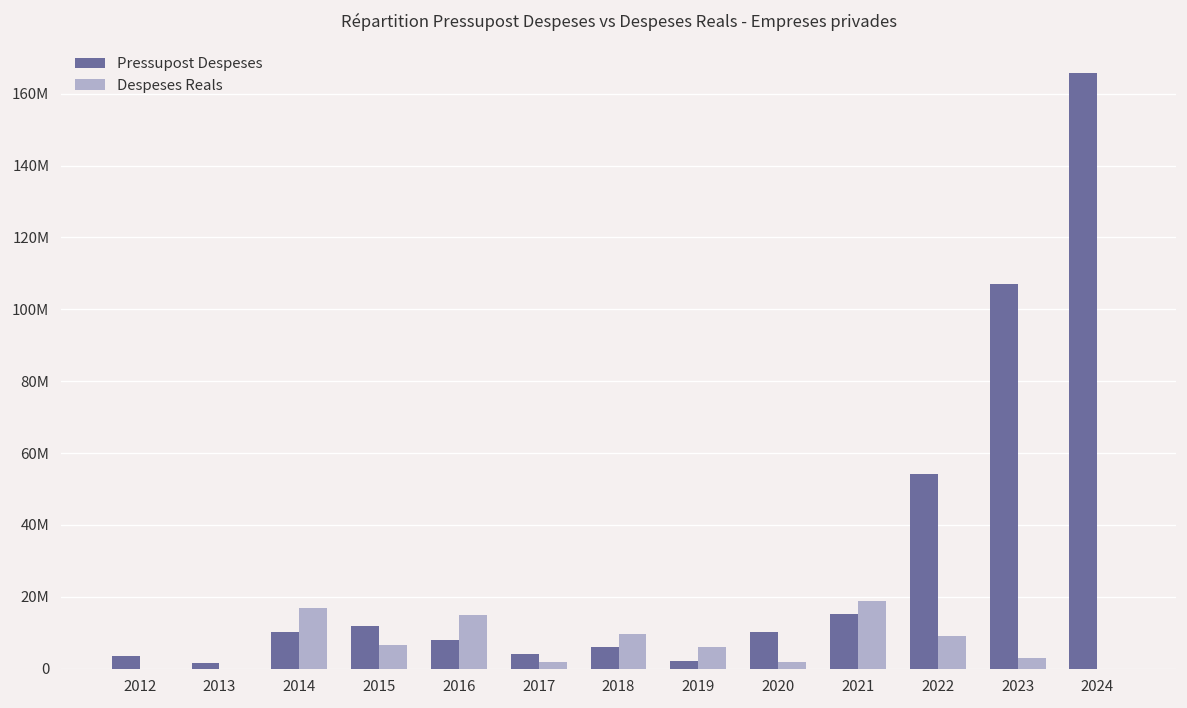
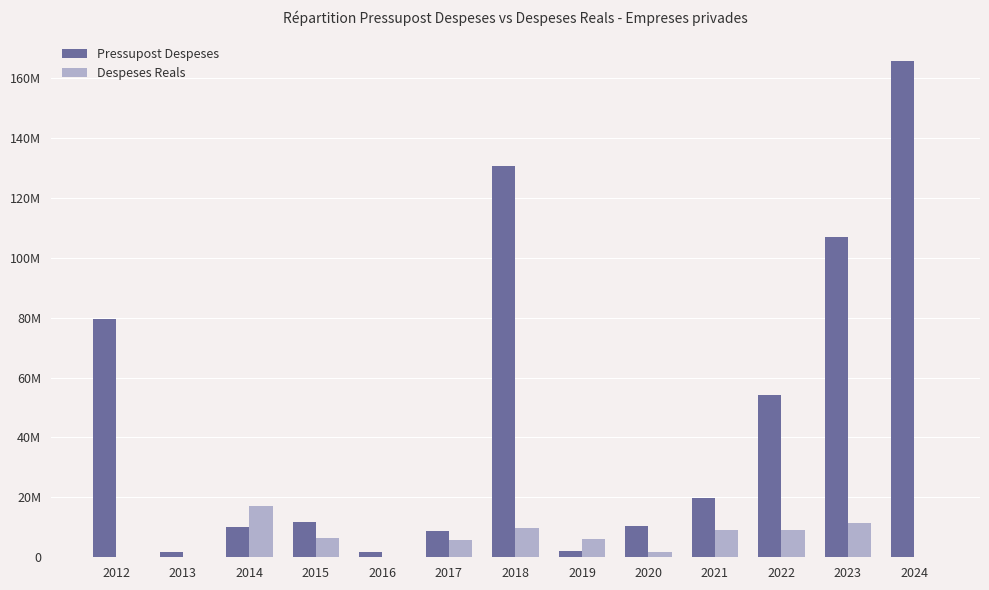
  {
    "Pressupost Despeses": {
-     "2012": 3000000,
+     "2012": 79000000,
      "2013": 2000000,
      "2014": 10000000,
      "2015": 12000000,
-     "2016": 8000000,
-     "2017": 4000000,
-     "2018": 6000000,
+     "2016": 2000000,
+     "2017": 9000000,
+     "2018": 131000000,
      "2019": 2000000,
      "2020": 10000000,
-     "2021": 15000000,
+     "2021": 20000000,
      "2022": 54000000,
      "2023": 107000000,
      "2024": 166000000
    },
    "Despeses Reals": {
      "2014": 17000000,
      "2015": 7000000,
-     "2016": 15000000,
-     "2017": 2000000,
+     "2016": 0,
+     "2017": 6000000,
      "2018": 10000000,
      "2019": 6000000,
      "2020": 2000000,
-     "2021": 19000000,
+     "2021": 9000000,
      "2022": 9000000,
-     "2023": 3000000,
+     "2023": 12000000,
      "2024": 0
    }
  }
